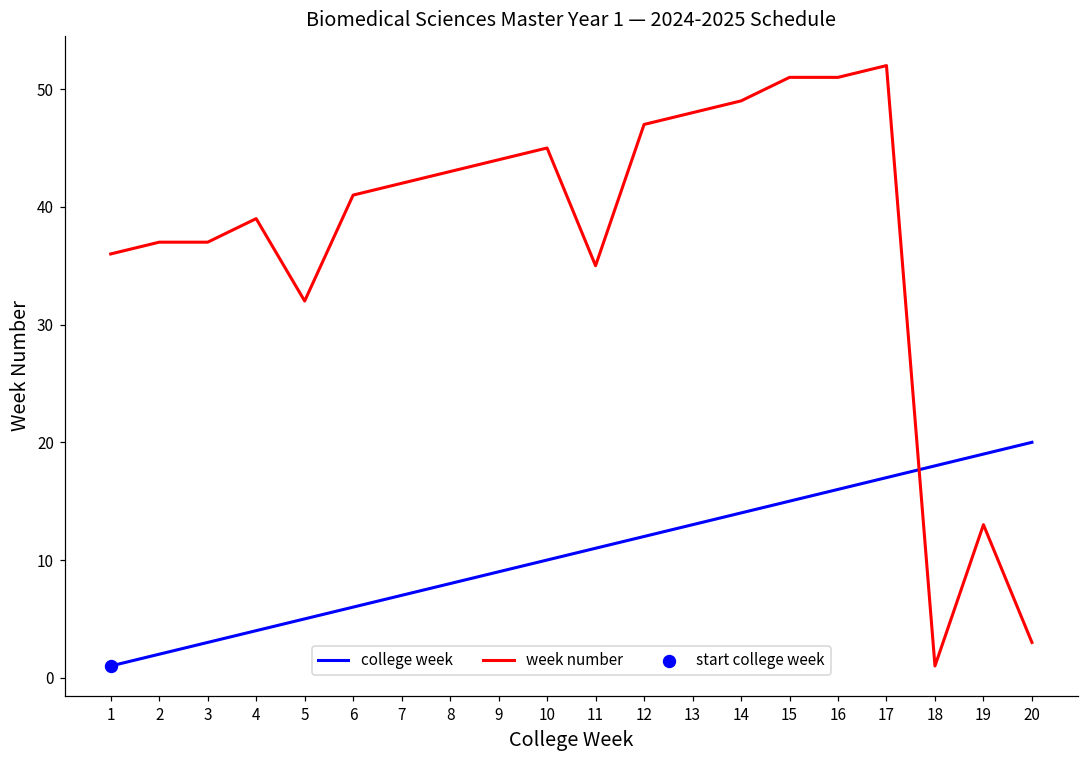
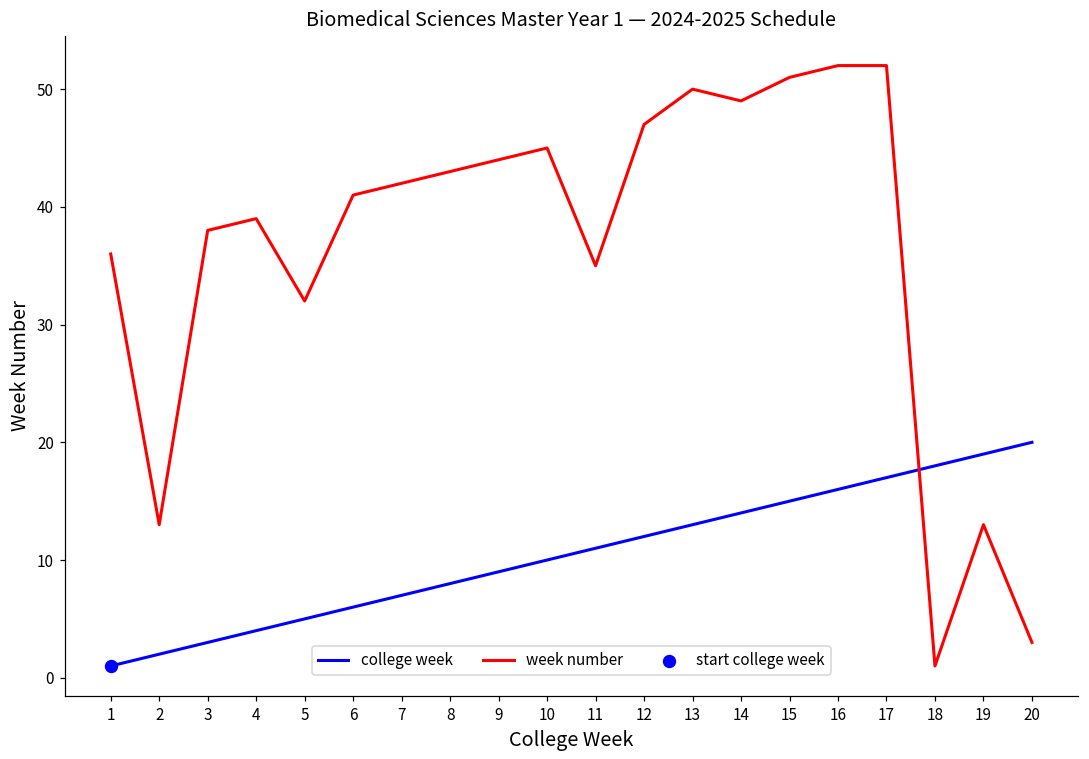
  {
    "week number": {
      "1": 36,
-     "2": 37,
-     "3": 37,
+     "2": 13,
+     "3": 38,
      "4": 39,
      "5": 32,
      "6": 41,
      "7": 42,
      "8": 43,
      "9": 44,
      "10": 45,
      "11": 35,
      "12": 47,
-     "13": 48,
+     "13": 50,
      "14": 49,
      "15": 51,
-     "16": 51,
+     "16": 52,
      "17": 52,
      "18": 1,
      "19": 13,
      "20": 3
    }
  }
